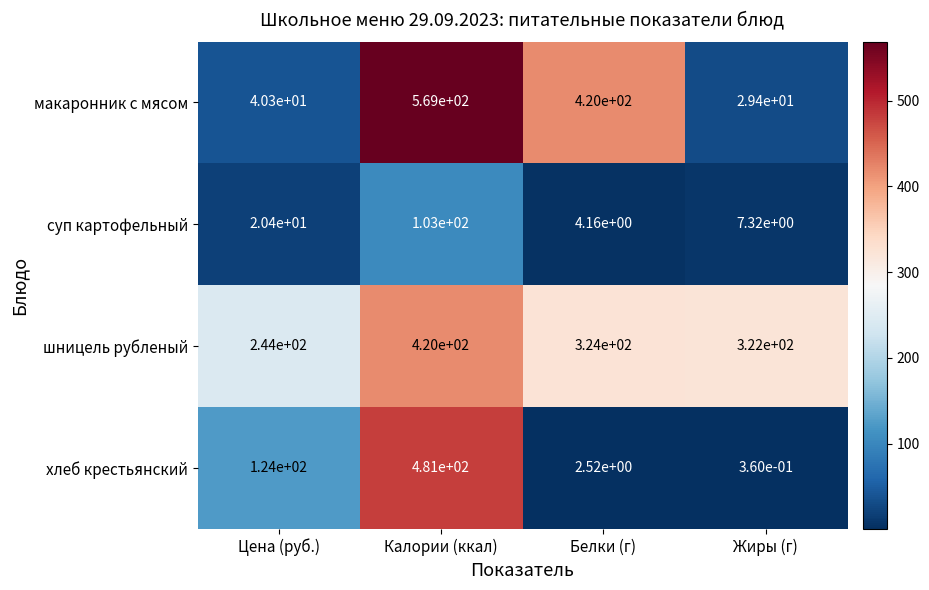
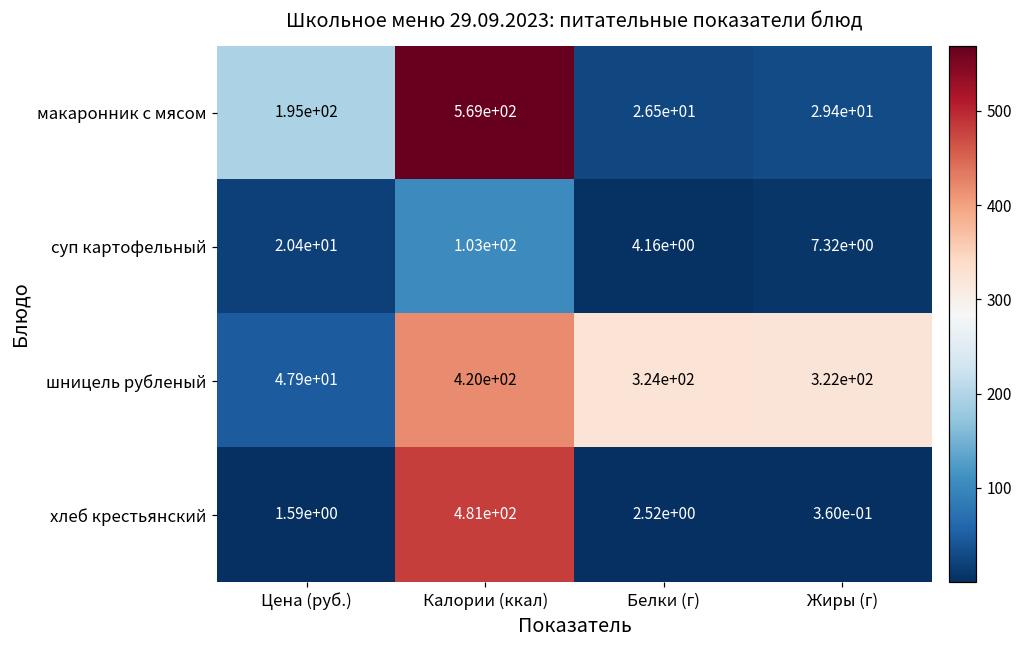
  {
    "макаронник с мясом": {
-     "Цена (руб.)": "4.03e+01",
+     "Цена (руб.)": "1.95e+02",
      "Калории (ккал)": "5.69e+02",
-     "Белки (г)": "4.20e+02",
+     "Белки (г)": "2.65e+01",
      "Жиры (г)": "2.94e+01"
    },
    "суп картофельный": {
      "Цена (руб.)": "2.04e+01",
      "Калории (ккал)": "1.03e+02",
      "Белки (г)": "4.16e+00",
      "Жиры (г)": "7.32e+00"
    },
    "шницель рубленый": {
-     "Цена (руб.)": "2.44e+02",
+     "Цена (руб.)": "4.79e+01",
      "Калории (ккал)": "4.20e+02",
      "Белки (г)": "3.24e+02",
      "Жиры (г)": "3.22e+02"
    },
    "хлеб крестьянский": {
-     "Цена (руб.)": "1.24e+02",
+     "Цена (руб.)": "1.59e+00",
      "Калории (ккал)": "4.81e+02",
      "Белки (г)": "2.52e+00",
      "Жиры (г)": "3.60e-01"
    }
  }
